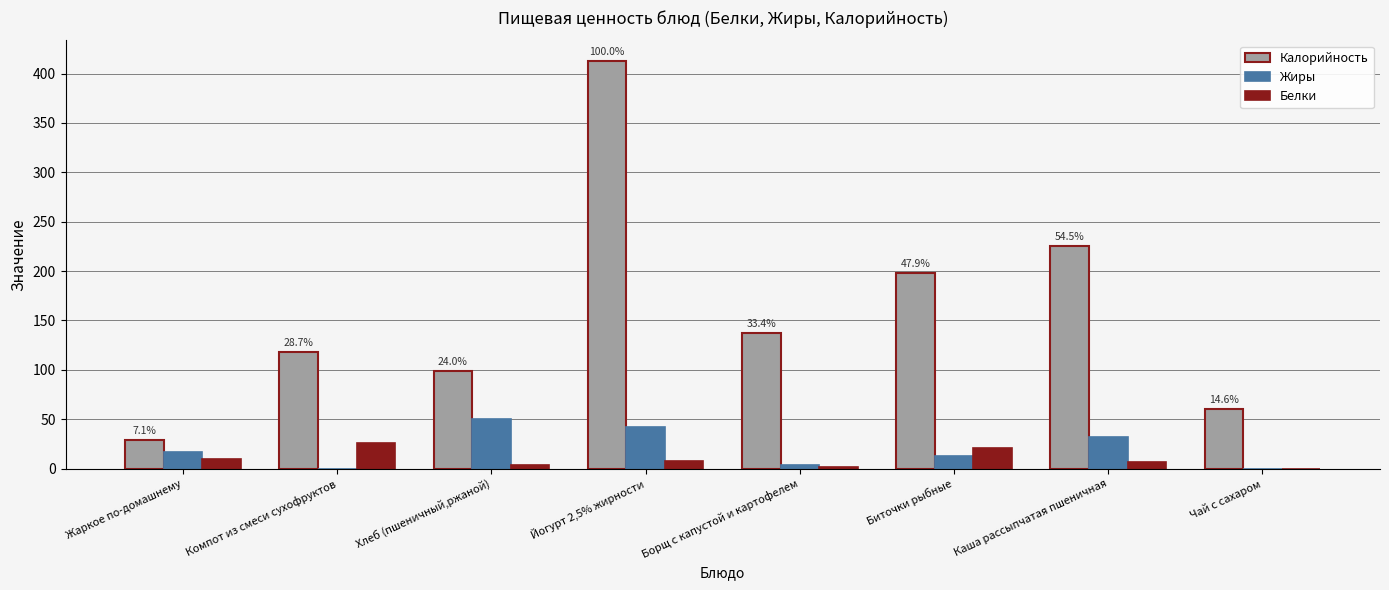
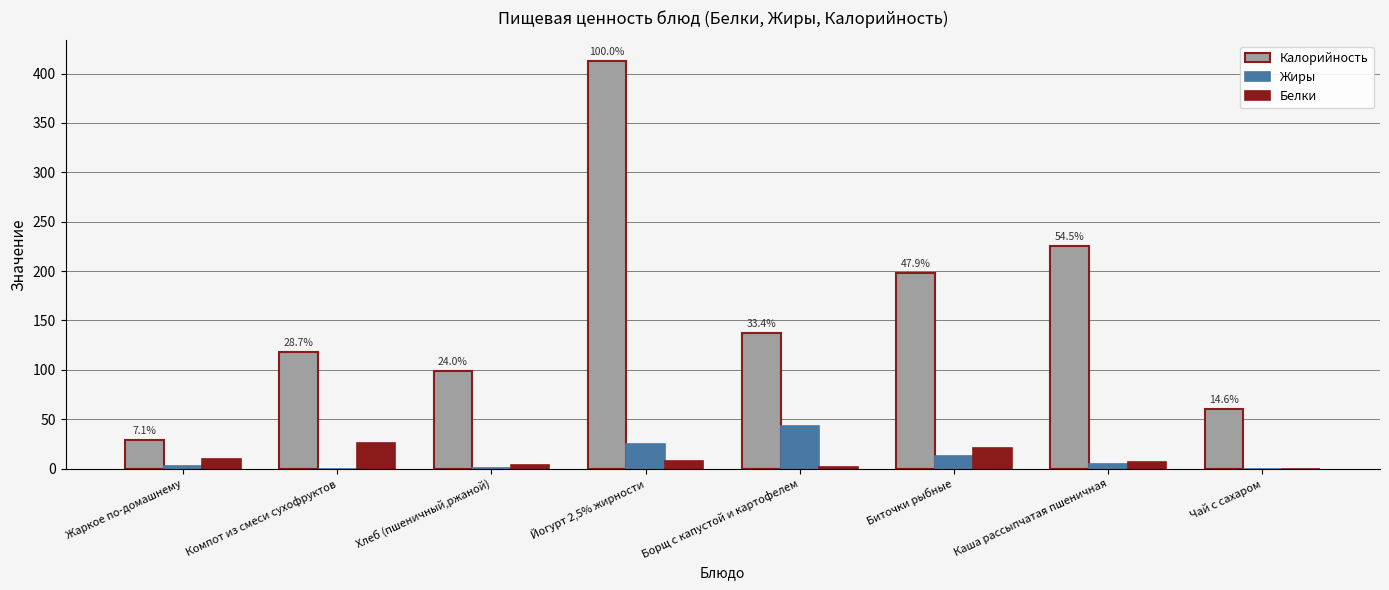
  {
    "Жиры": {
-     "Жаркое по-домашнему": 20,
+     "Жаркое по-домашнему": 0,
      "Компот из смеси сухофруктов": 0,
-     "Хлеб (пшеничный,ржаной)": 50,
-     "Йогурт 2,5% жирности": 40,
-     "Борщ с капустой и картофелем": 0,
+     "Хлеб (пшеничный,ржаной)": 0,
+     "Йогурт 2,5% жирности": 30,
+     "Борщ с капустой и картофелем": 40,
      "Биточки рыбные": 10,
-     "Каша рассыпчатая пшеничная": 30,
+     "Каша рассыпчатая пшеничная": 0,
      "Чай с сахаром": 0
    },
    "Белки": {
      "Жаркое по-домашнему": 10,
      "Компот из смеси сухофруктов": 30,
      "Хлеб (пшеничный,ржаной)": 0,
      "Йогурт 2,5% жирности": 10,
      "Биточки рыбные": 20,
      "Каша рассыпчатая пшеничная": 10,
      "Чай с сахаром": 0
    }
  }
